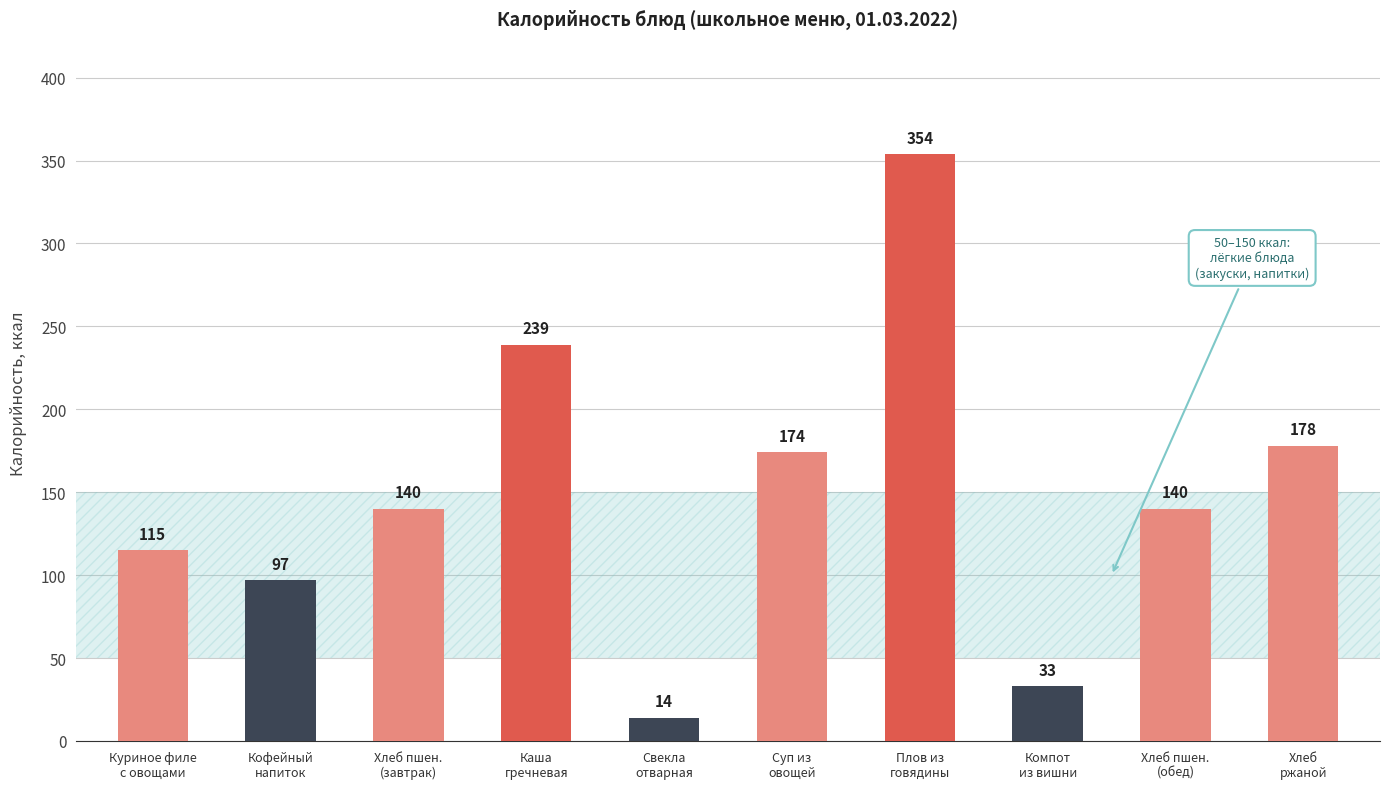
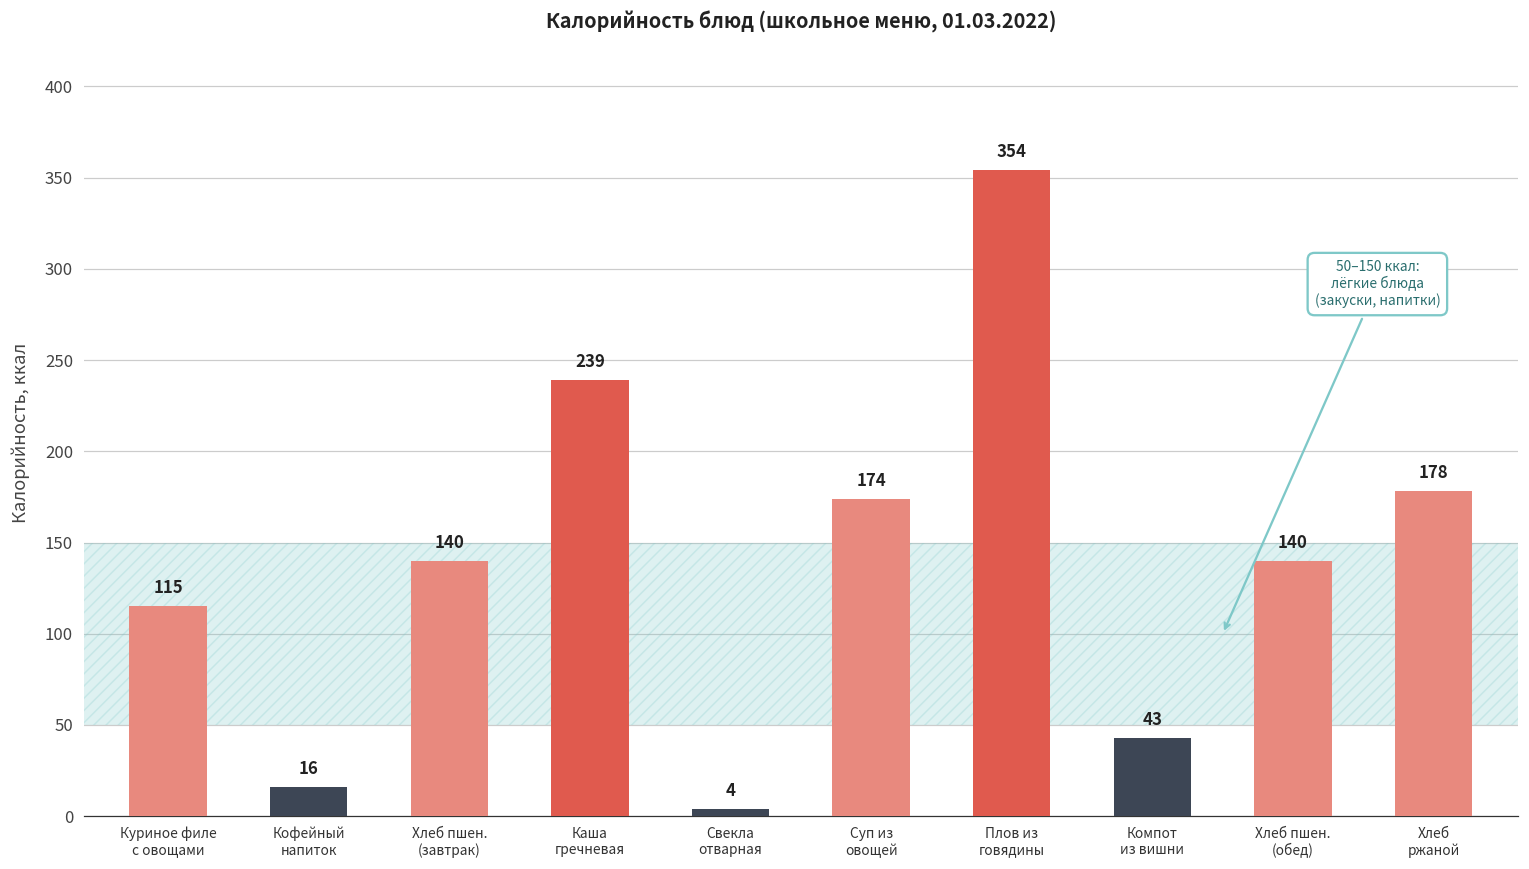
  {
    "Куриное филе с овощами": 115,
-   "Кофейный напиток": 97,
+   "Кофейный напиток": 16,
    "Хлеб пшен. (завтрак)": 140,
    "Каша гречневая": 239,
-   "Свекла отварная": 14,
+   "Свекла отварная": 4,
    "Суп из овощей": 174,
    "Плов из говядины": 354,
-   "Компот из вишни": 33
+   "Компот из вишни": 43
  }
